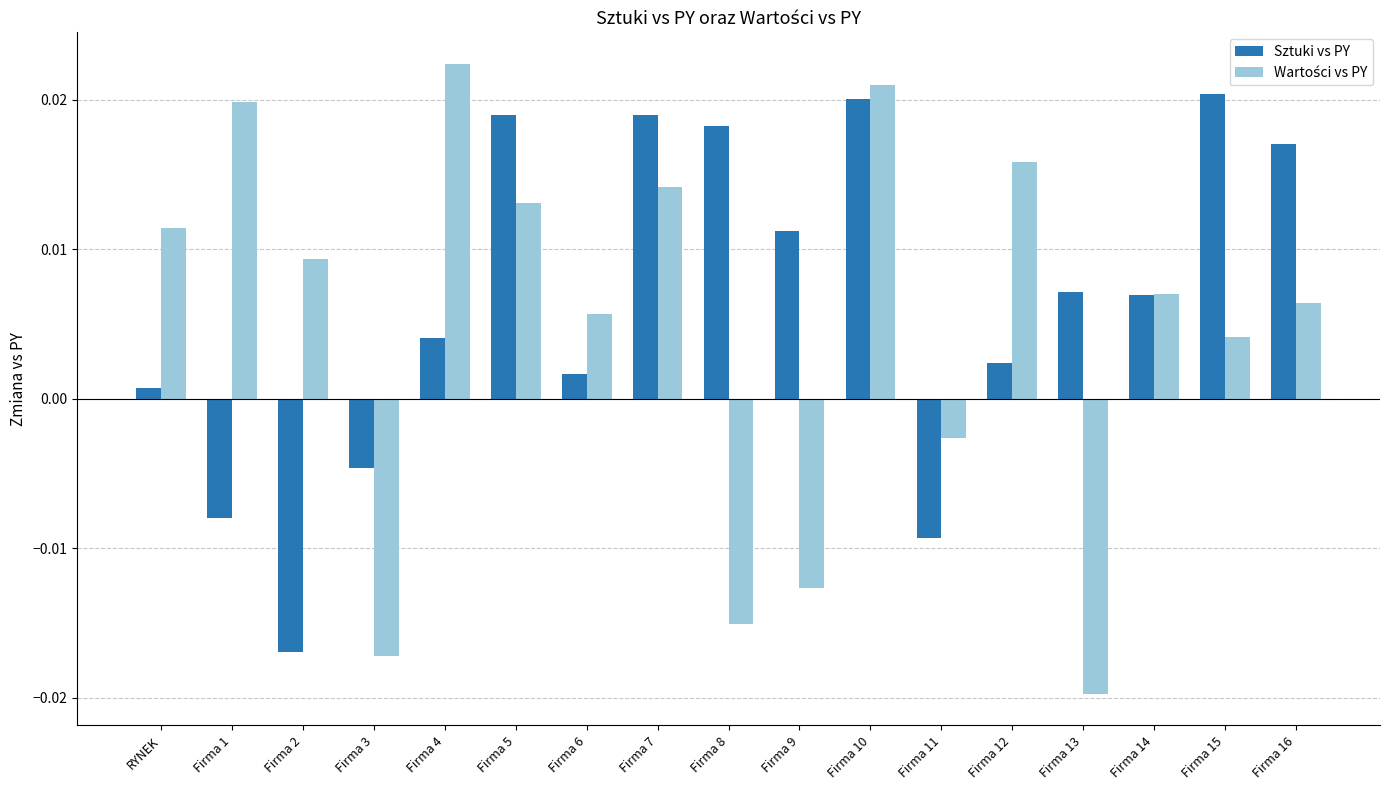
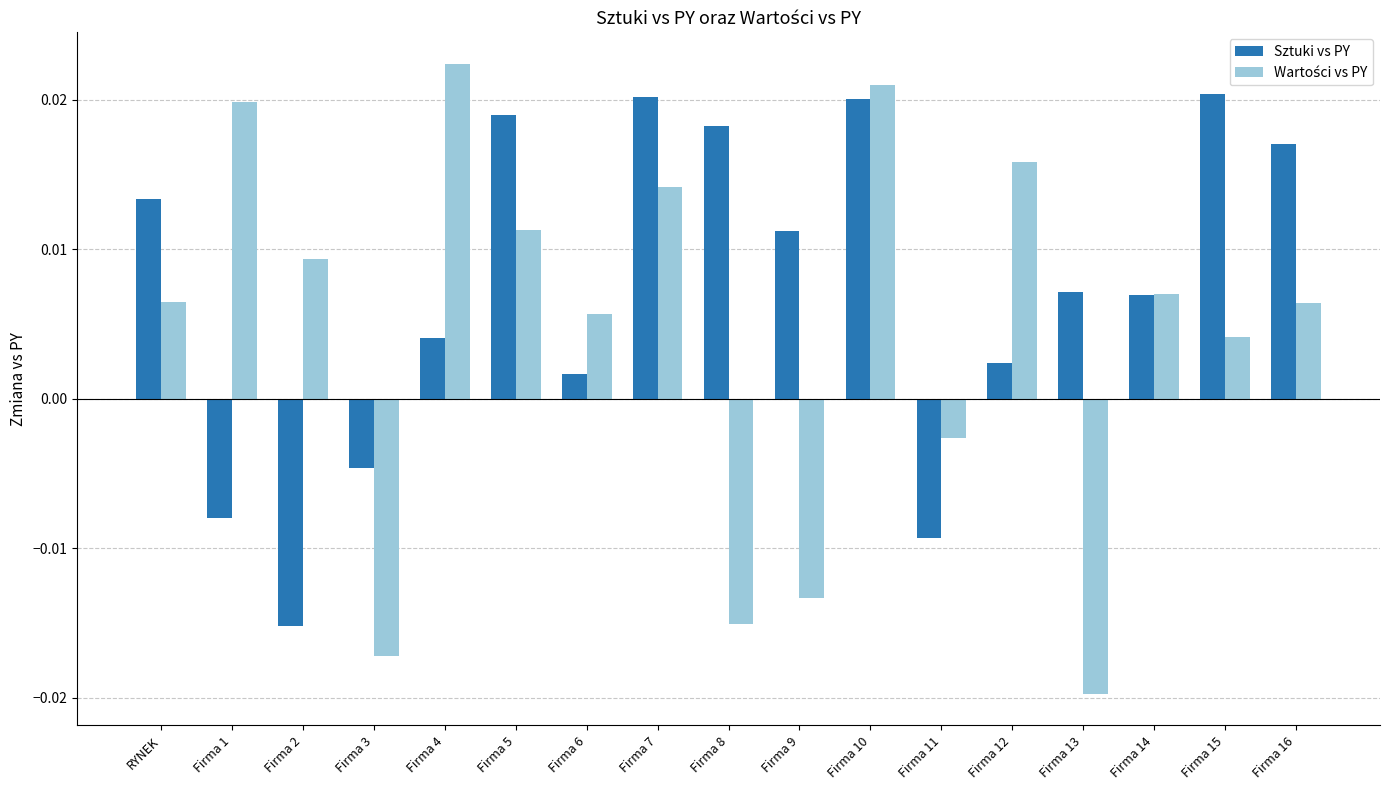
  {
    "Sztuki vs PY": {
-     "RYNEK": 0.0008,
+     "RYNEK": 0.0133,
      "Firma 1": -0.0080,
-     "Firma 2": -0.0170,
+     "Firma 2": -0.0152,
      "Firma 3": -0.0046,
      "Firma 4": 0.0040,
      "Firma 5": 0.0190,
      "Firma 6": 0.0017,
-     "Firma 7": 0.0190,
+     "Firma 7": 0.0202,
      "Firma 8": 0.0183,
      "Firma 9": 0.0112,
      "Firma 10": 0.0201,
      "Firma 11": -0.0093,
      "Firma 12": 0.0024,
      "Firma 13": 0.0071,
      "Firma 14": 0.0070,
      "Firma 15": 0.0204,
      "Firma 16": 0.0170
    },
    "Wartości vs PY": {
-     "RYNEK": 0.0114,
+     "RYNEK": 0.0065,
      "Firma 1": 0.0199,
      "Firma 2": 0.0094,
      "Firma 3": -0.0172,
      "Firma 4": 0.0224,
-     "Firma 5": 0.0131,
+     "Firma 5": 0.0113,
      "Firma 6": 0.0057,
      "Firma 7": 0.0142,
      "Firma 8": -0.0151,
-     "Firma 9": -0.0127,
+     "Firma 9": -0.0133,
      "Firma 10": 0.0210,
      "Firma 11": -0.0026,
      "Firma 12": 0.0158,
      "Firma 13": -0.0197,
      "Firma 14": 0.0070,
      "Firma 15": 0.0041,
      "Firma 16": 0.0064
    }
  }
